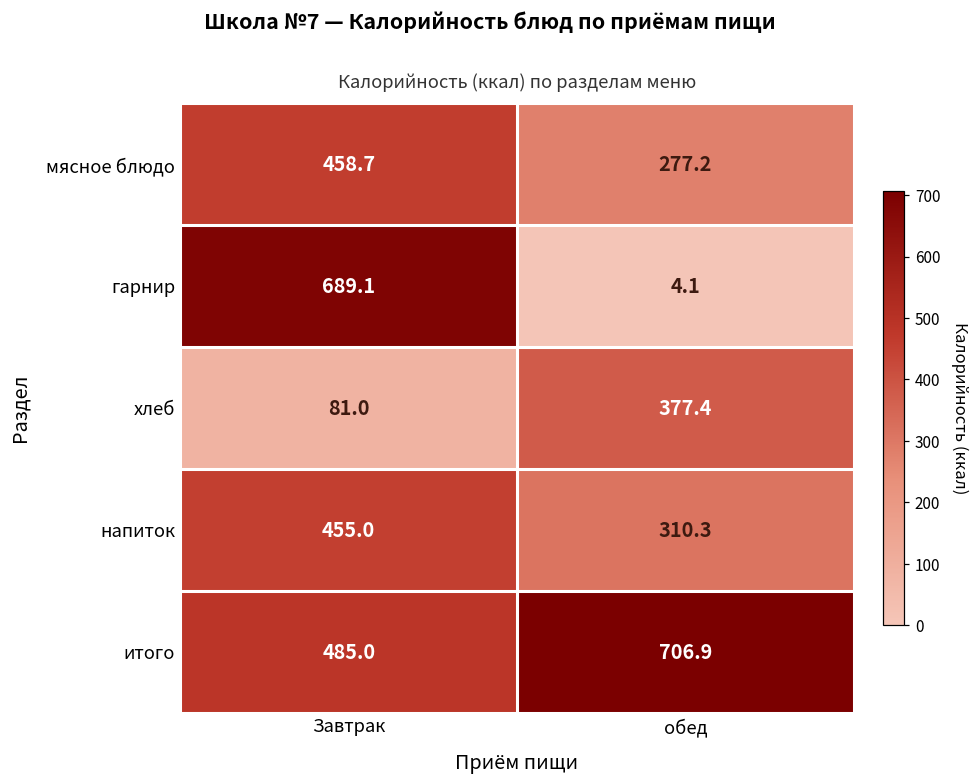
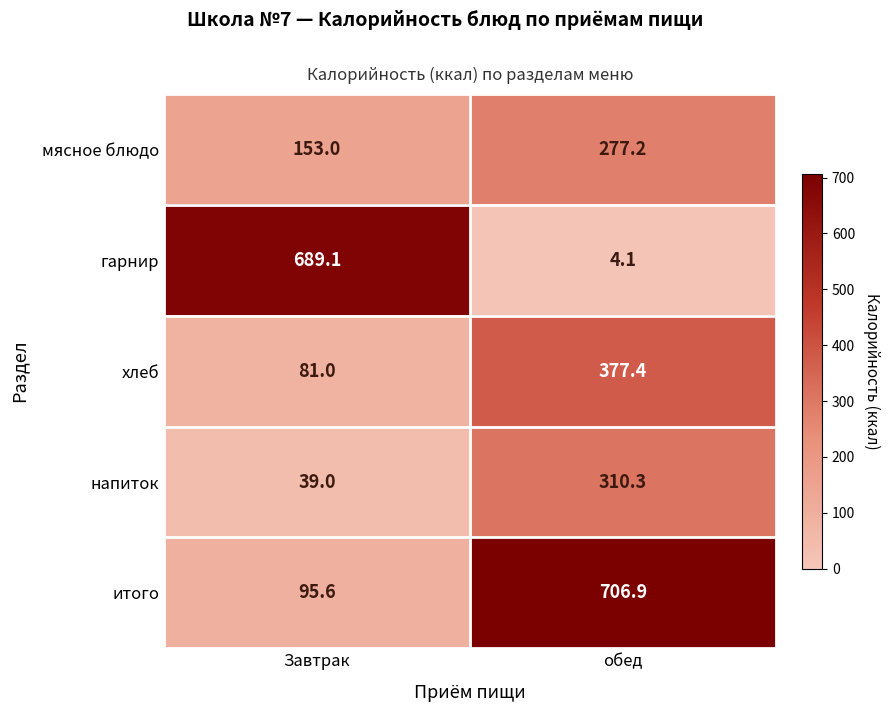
  {
    "мясное блюдо": {
-     "Завтрак": 458.7,
+     "Завтрак": 153.0,
      "обед": 277.2
    },
    "гарнир": {
      "Завтрак": 689.1,
      "обед": 4.1
    },
    "хлеб": {
      "Завтрак": 81.0,
      "обед": 377.4
    },
    "напиток": {
-     "Завтрак": 455.0,
+     "Завтрак": 39.0,
      "обед": 310.3
    },
    "итого": {
-     "Завтрак": 485.0,
+     "Завтрак": 95.6,
      "обед": 706.9
    }
  }
